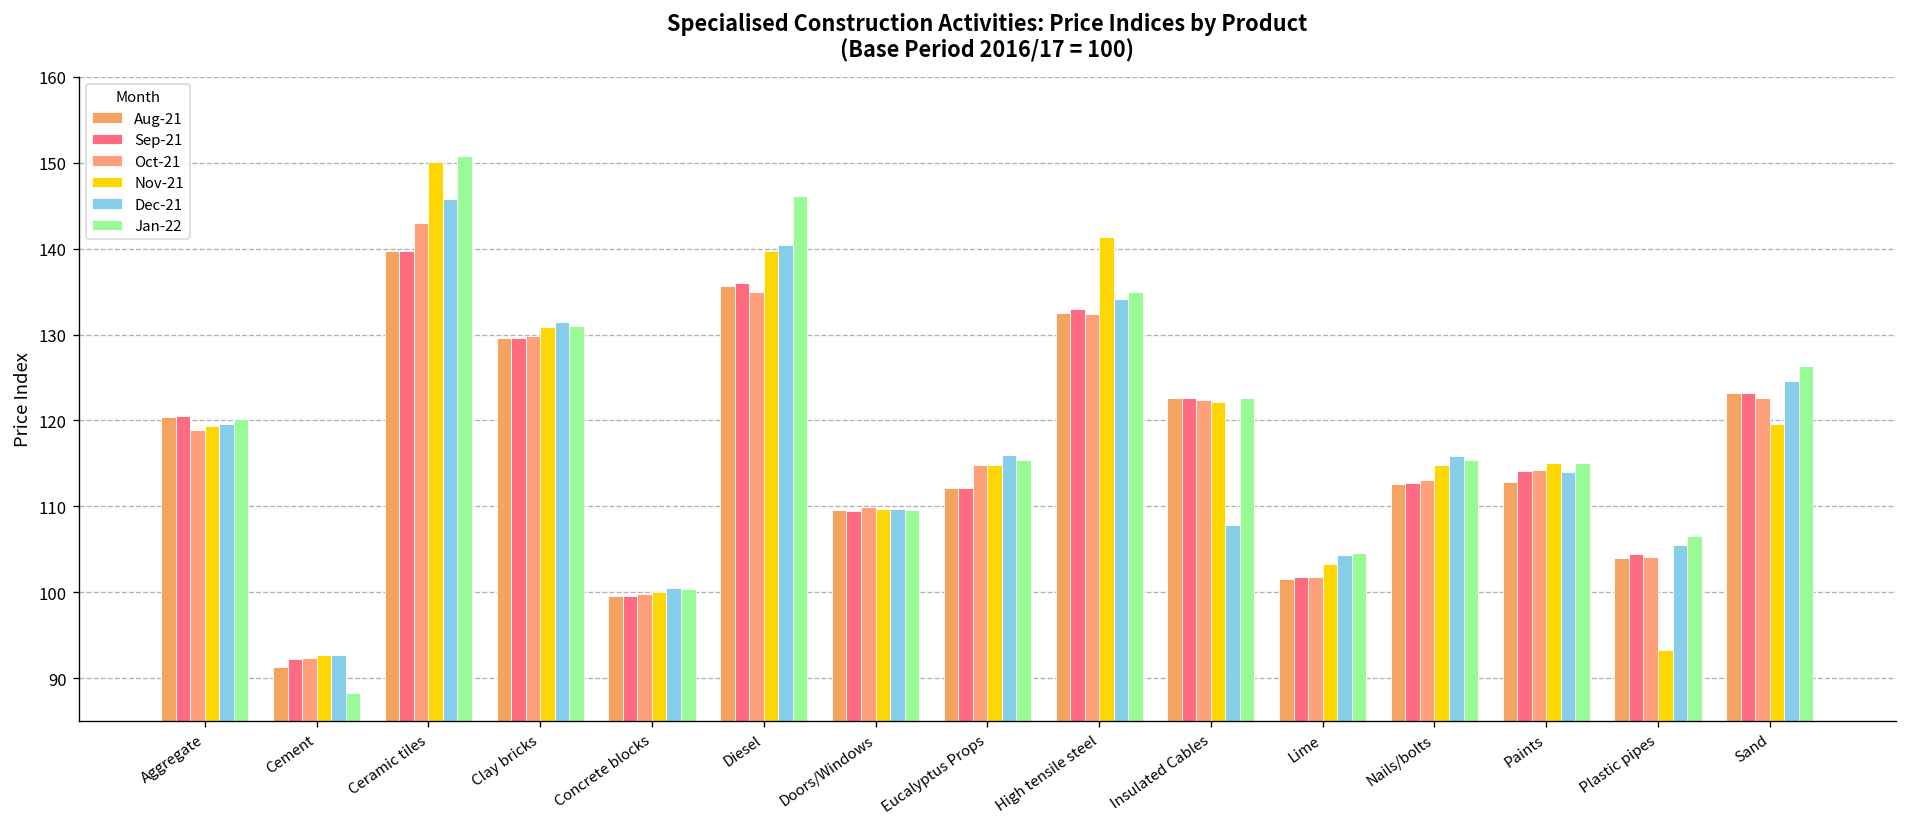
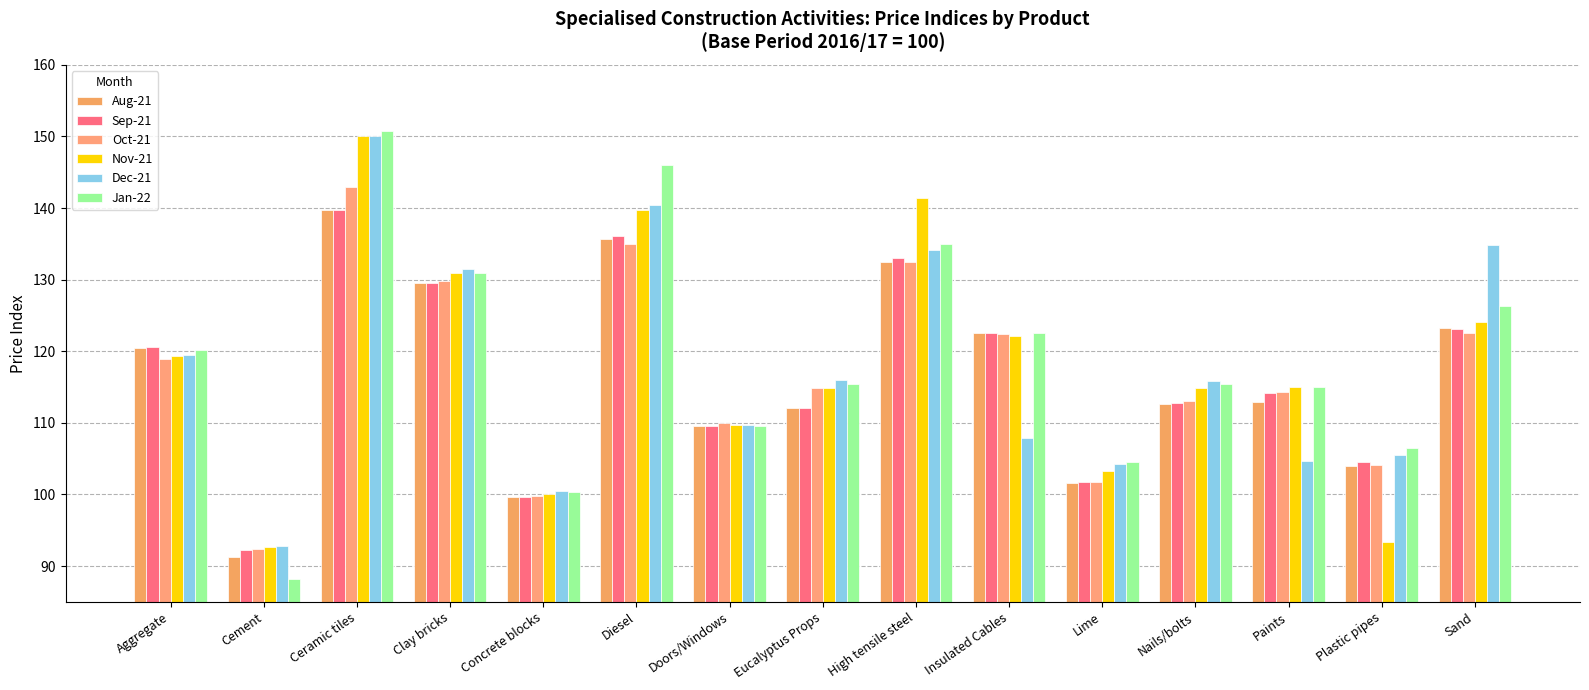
  {
    "Nov-21": {
      "Aggregate": 119,
      "Cement": 93,
      "Ceramic tiles": 150,
      "Clay bricks": 131,
      "Concrete blocks": 100,
      "Diesel": 140,
      "Doors/Windows": 110,
      "Eucalyptus Props": 115,
      "High tensile steel": 141,
      "Insulated Cables": 122,
      "Lime": 103,
      "Nails/bolts": 115,
      "Paints": 115,
      "Plastic pipes": 93,
-     "Sand": 120
+     "Sand": 124
    },
    "Dec-21": {
      "Aggregate": 120,
      "Cement": 93,
-     "Ceramic tiles": 146,
+     "Ceramic tiles": 150,
      "Clay bricks": 131,
      "Concrete blocks": 100,
      "Diesel": 140,
      "Doors/Windows": 110,
      "Eucalyptus Props": 116,
      "High tensile steel": 134,
      "Insulated Cables": 108,
      "Lime": 104,
      "Nails/bolts": 116,
-     "Paints": 114,
+     "Paints": 105,
      "Plastic pipes": 106,
-     "Sand": 125
+     "Sand": 135
    },
    "Jan-22": {
      "Aggregate": 120,
      "Cement": 88,
      "Ceramic tiles": 151,
      "Clay bricks": 131,
      "Concrete blocks": 100,
      "Diesel": 146,
      "Doors/Windows": 110,
      "Eucalyptus Props": 115,
      "High tensile steel": 135,
      "Insulated Cables": 123,
      "Lime": 105,
      "Nails/bolts": 115,
      "Paints": 115,
      "Plastic pipes": 107,
      "Sand": 126
    }
  }
